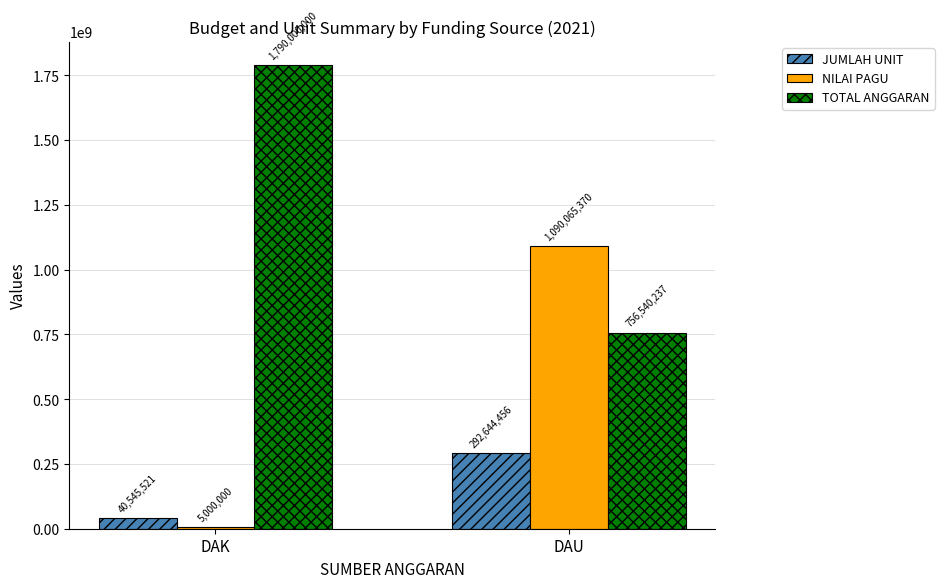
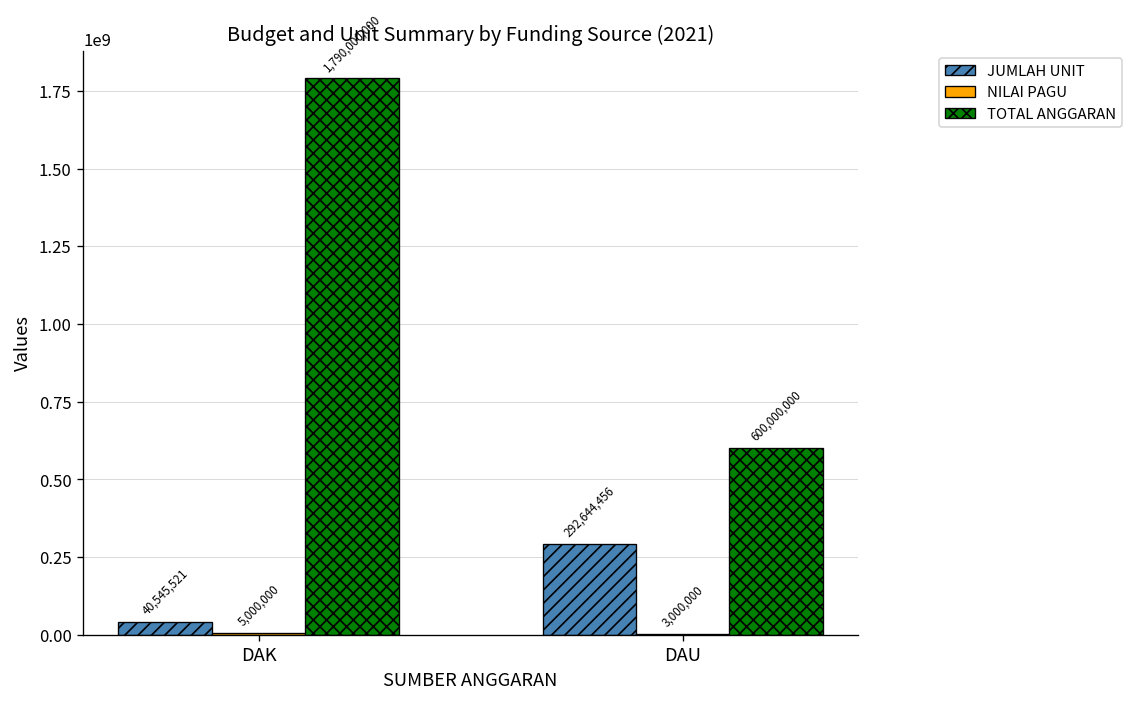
  {
    "JUMLAH UNIT": {
      "DAK": "40,545,521",
      "DAU": "292,644,456"
    },
    "NILAI PAGU": {
      "DAK": "5,000,000",
-     "DAU": "1,090,065,370"
+     "DAU": "3,000,000"
    },
    "TOTAL ANGGARAN": {
      "DAK": "1,790,000,000",
-     "DAU": "756,540,237"
+     "DAU": "600,000,000"
    }
  }
